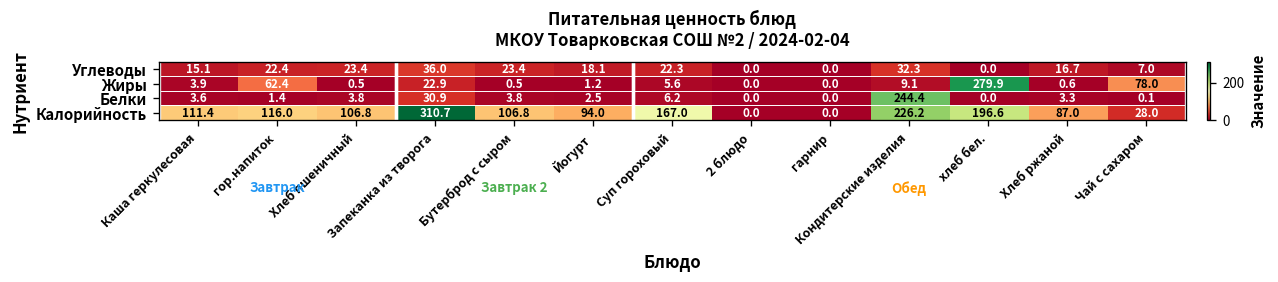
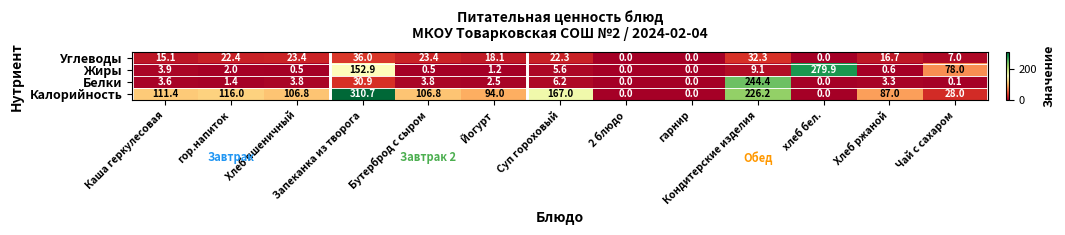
  {
    "Углеводы": {
      "Каша геркулесовая": 15.1,
      "гор.напиток": 22.4,
      "Хлеб пшеничный": 23.4,
      "Запеканка из творога": 36.0,
      "Бутерброд с сыром": 23.4,
      "Йогурт": 18.1,
      "Суп гороховый": 22.3,
      "2 блюдо": 0.0,
      "гарнир": 0.0,
      "Кондитерские изделия": 32.3,
      "хлеб бел.": 0.0,
      "Хлеб ржаной": 16.7,
      "Чай с сахаром": 7.0
    },
    "Жиры": {
      "Каша геркулесовая": 3.9,
-     "гор.напиток": 62.4,
+     "гор.напиток": 2.0,
      "Хлеб пшеничный": 0.5,
-     "Запеканка из творога": 22.9,
+     "Запеканка из творога": 152.9,
      "Бутерброд с сыром": 0.5,
      "Йогурт": 1.2,
      "Суп гороховый": 5.6,
      "2 блюдо": 0.0,
      "гарнир": 0.0,
      "Кондитерские изделия": 9.1,
      "хлеб бел.": 279.9,
      "Хлеб ржаной": 0.6,
      "Чай с сахаром": 78.0
    },
    "Белки": {
      "Каша геркулесовая": 3.6,
      "гор.напиток": 1.4,
      "Хлеб пшеничный": 3.8,
      "Запеканка из творога": 30.9,
      "Бутерброд с сыром": 3.8,
      "Йогурт": 2.5,
      "Суп гороховый": 6.2,
      "2 блюдо": 0.0,
      "гарнир": 0.0,
      "Кондитерские изделия": 244.4,
      "хлеб бел.": 0.0,
      "Хлеб ржаной": 3.3,
      "Чай с сахаром": 0.1
    },
    "Калорийность": {
      "Каша геркулесовая": 111.4,
      "гор.напиток": 116.0,
      "Хлеб пшеничный": 106.8,
      "Запеканка из творога": 310.7,
      "Бутерброд с сыром": 106.8,
      "Йогурт": 94.0,
      "Суп гороховый": 167.0,
      "2 блюдо": 0.0,
      "гарнир": 0.0,
      "Кондитерские изделия": 226.2,
-     "хлеб бел.": 196.6,
+     "хлеб бел.": 0.0,
      "Хлеб ржаной": 87.0,
      "Чай с сахаром": 28.0
    }
  }
